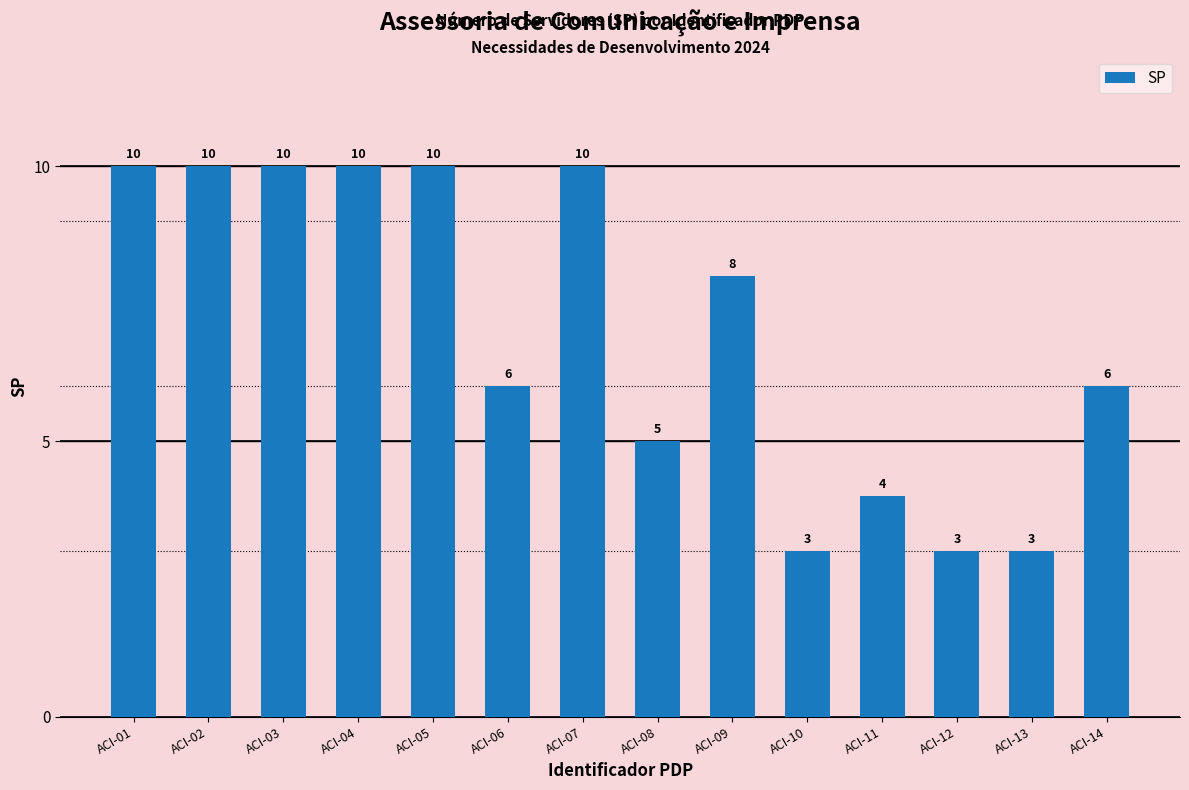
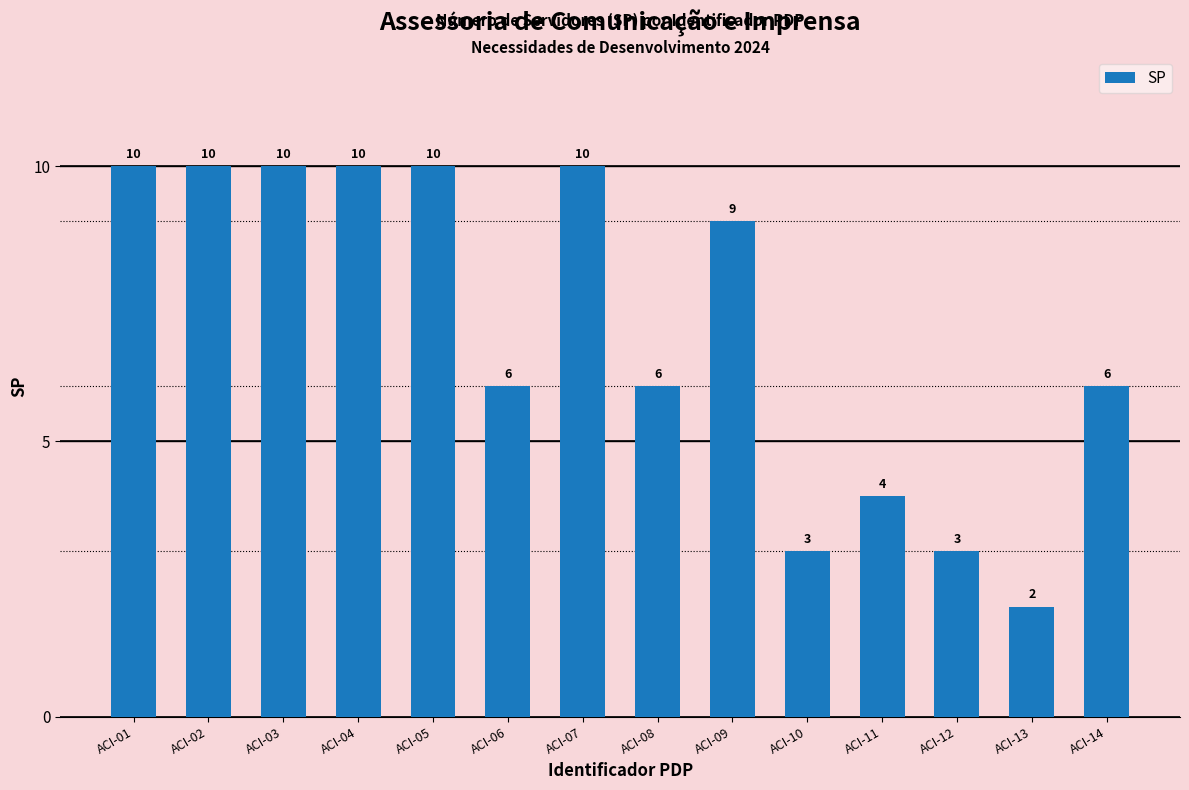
  {
    "ACI-01": 10,
    "ACI-02": 10,
    "ACI-03": 10,
    "ACI-04": 10,
    "ACI-05": 10,
    "ACI-06": 6,
    "ACI-07": 10,
-   "ACI-08": 5,
-   "ACI-09": 8,
+   "ACI-08": 6,
+   "ACI-09": 9,
    "ACI-10": 3,
    "ACI-11": 4,
    "ACI-12": 3,
-   "ACI-13": 3,
+   "ACI-13": 2,
    "ACI-14": 6
  }
